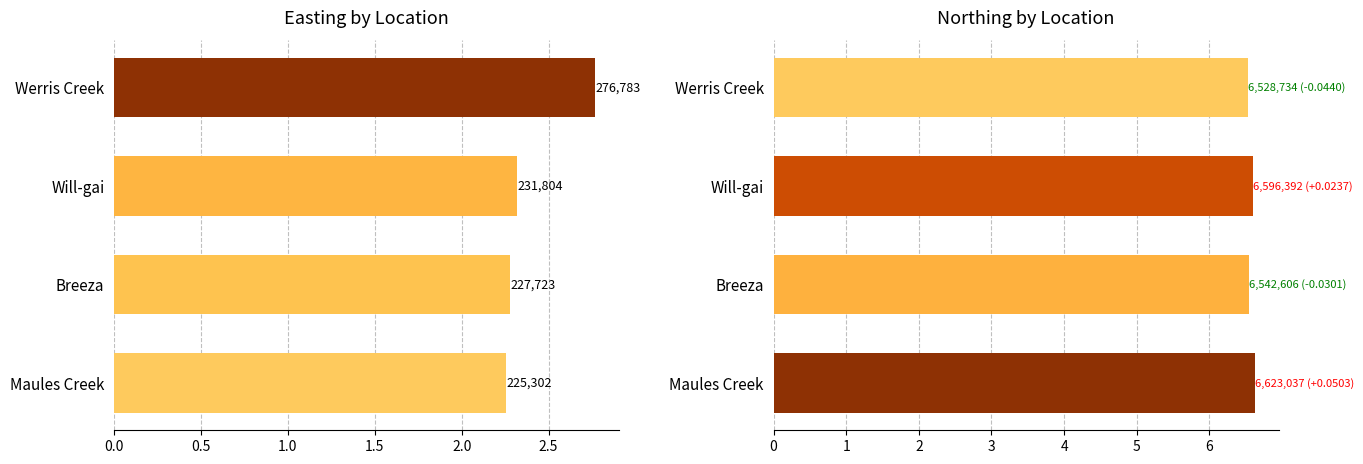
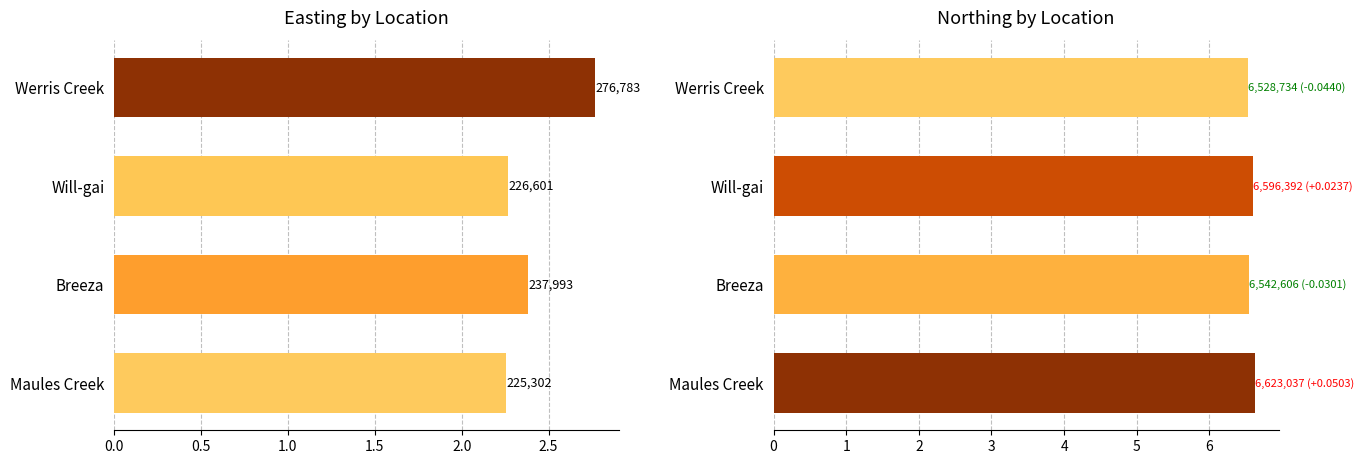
  {
    "Easting by Location": {
-     "Will-gai": "231,804",
-     "Breeza": "227,723"
+     "Will-gai": "226,601",
+     "Breeza": "237,993"
    }
  }
